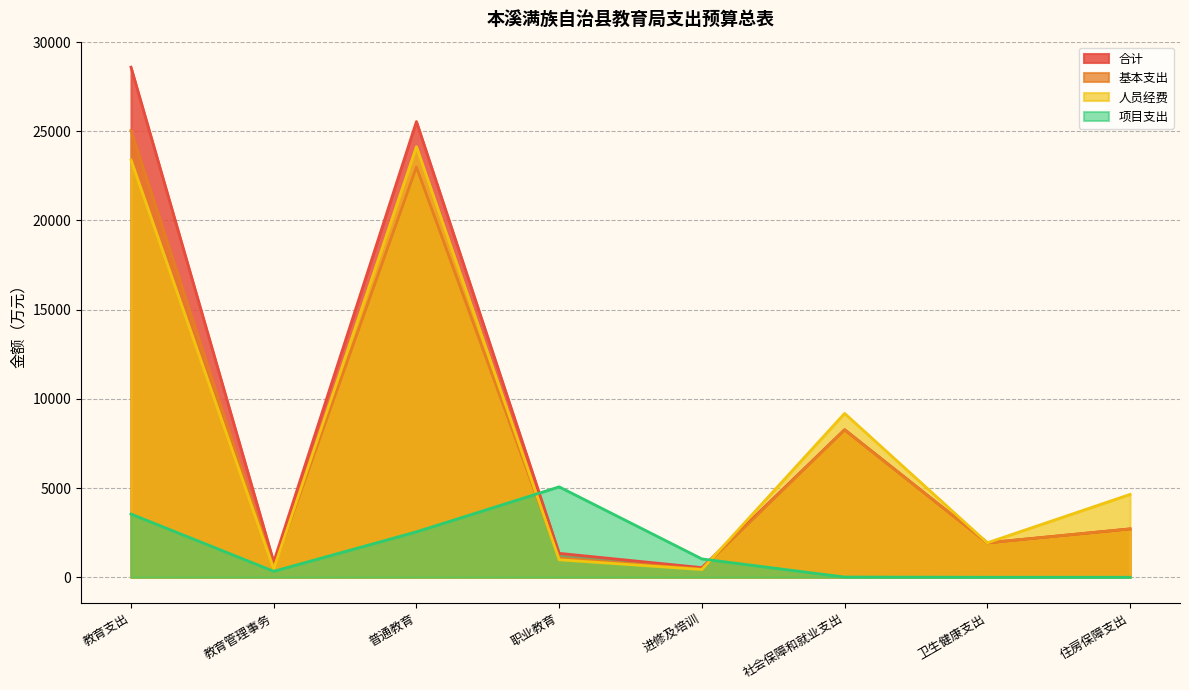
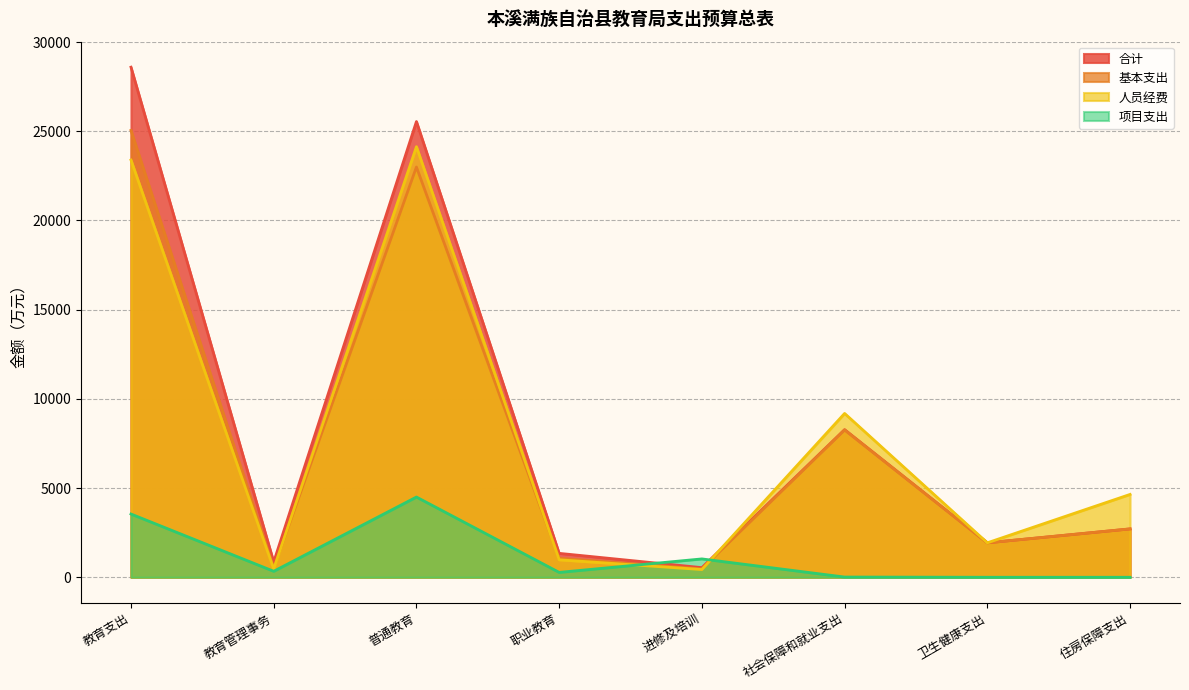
  {
    "人员经费": {
      "教育支出": 23400,
      "普通教育": 24100,
      "社会保障和就业支出": 9200,
      "住房保障支出": 4600
    },
    "项目支出": {
      "教育支出": 3500,
-     "普通教育": 2500,
-     "职业教育": 5100,
+     "普通教育": 4500,
+     "职业教育": 300,
      "进修及培训": 1000,
      "社会保障和就业支出": 0,
      "卫生健康支出": 0,
      "住房保障支出": 0
    }
  }
